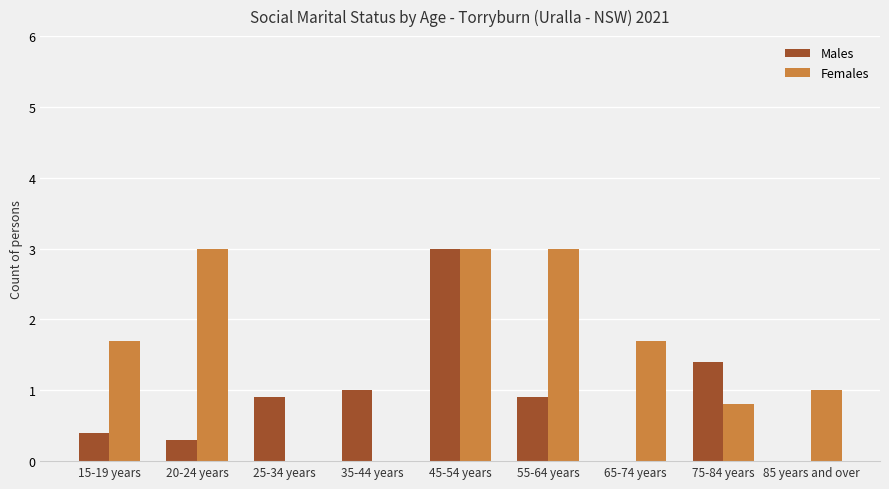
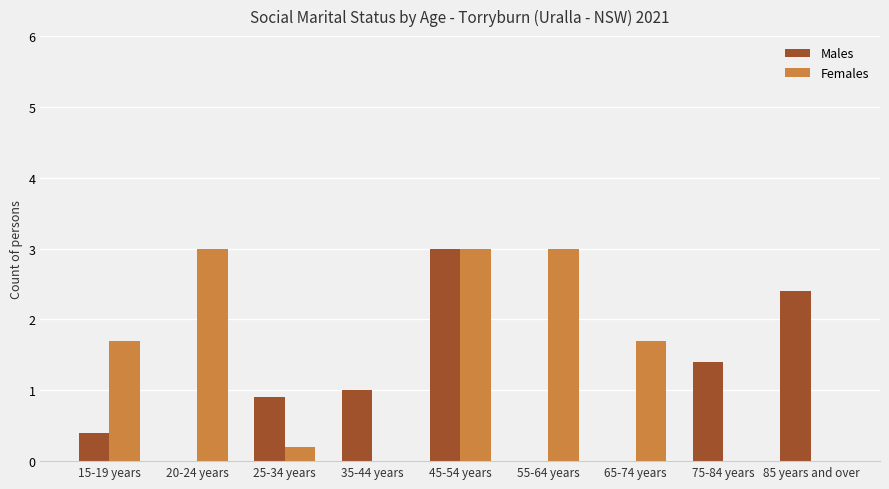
  {
    "Males": {
      "15-19 years": 0.4,
-     "20-24 years": 0.3,
+     "20-24 years": 0.0,
      "25-34 years": 0.9,
      "35-44 years": 1.0,
      "45-54 years": 3.0,
-     "55-64 years": 0.9,
+     "55-64 years": 0.0,
      "65-74 years": 0.0,
      "75-84 years": 1.4,
-     "85 years and over": 0.0
+     "85 years and over": 2.4
    },
    "Females": {
      "15-19 years": 1.7,
      "20-24 years": 3.0,
-     "25-34 years": 0.0,
+     "25-34 years": 0.2,
      "35-44 years": 0.0,
      "45-54 years": 3.0,
      "55-64 years": 3.0,
      "65-74 years": 1.7,
-     "75-84 years": 0.8,
-     "85 years and over": 1
+     "75-84 years": 0.0,
+     "85 years and over": 0
    }
  }
